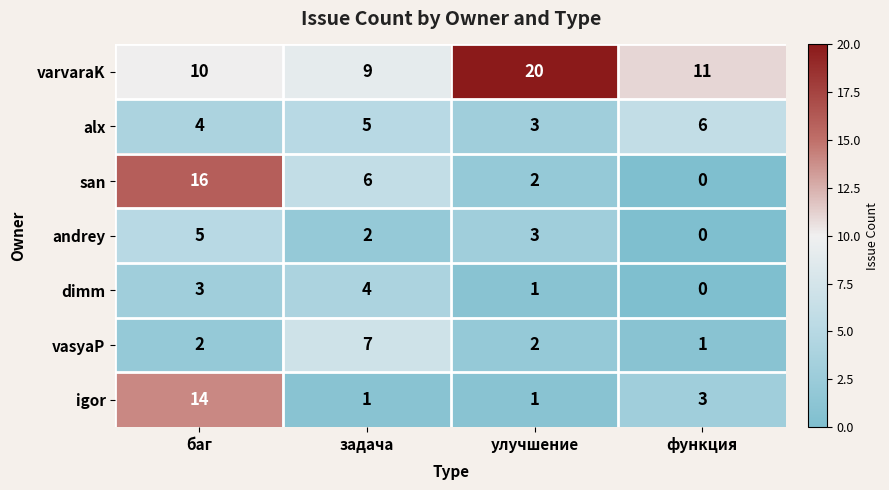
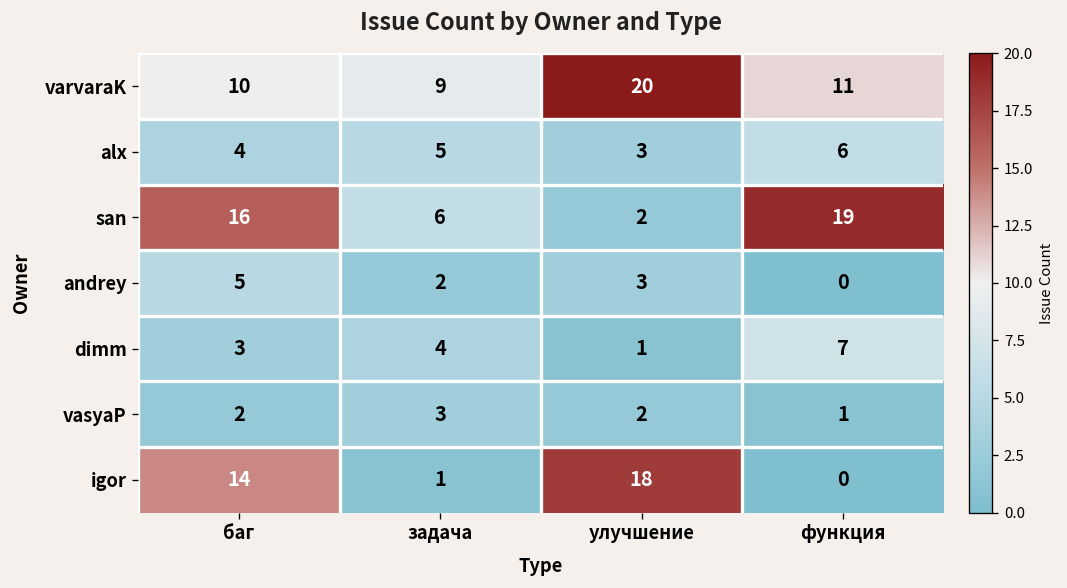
  {
    "varvaraK": {
      "баг": 10,
      "задача": 9,
      "улучшение": 20,
      "функция": 11
    },
    "alx": {
      "баг": 4,
      "задача": 5,
      "улучшение": 3,
      "функция": 6
    },
    "san": {
      "баг": 16,
      "задача": 6,
      "улучшение": 2,
-     "функция": 0
+     "функция": 19
    },
    "andrey": {
      "баг": 5,
      "задача": 2,
      "улучшение": 3,
      "функция": 0
    },
    "dimm": {
      "баг": 3,
      "задача": 4,
      "улучшение": 1,
-     "функция": 0
+     "функция": 7
    },
    "vasyaP": {
      "баг": 2,
-     "задача": 7,
+     "задача": 3,
      "улучшение": 2,
      "функция": 1
    },
    "igor": {
      "баг": 14,
      "задача": 1,
-     "улучшение": 1,
-     "функция": 3
+     "улучшение": 18,
+     "функция": 0
    }
  }
